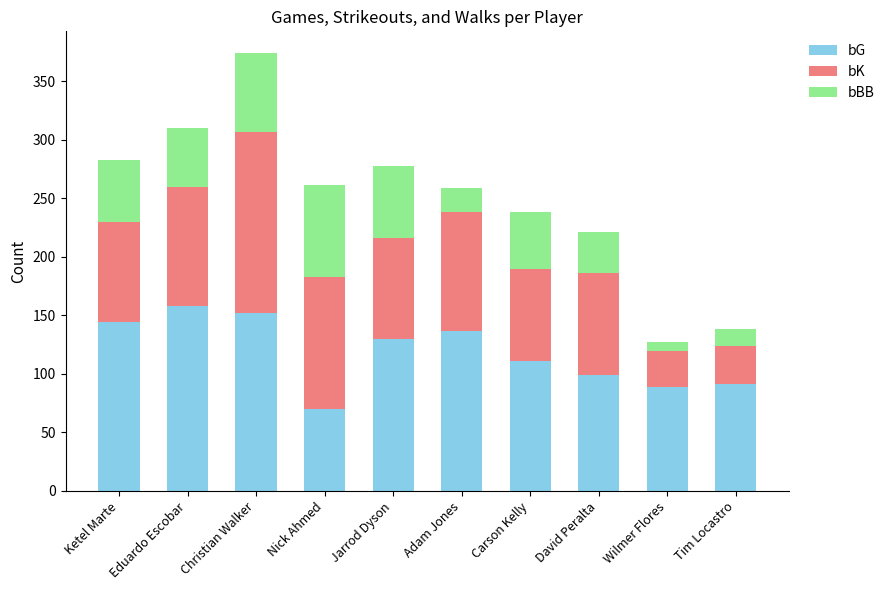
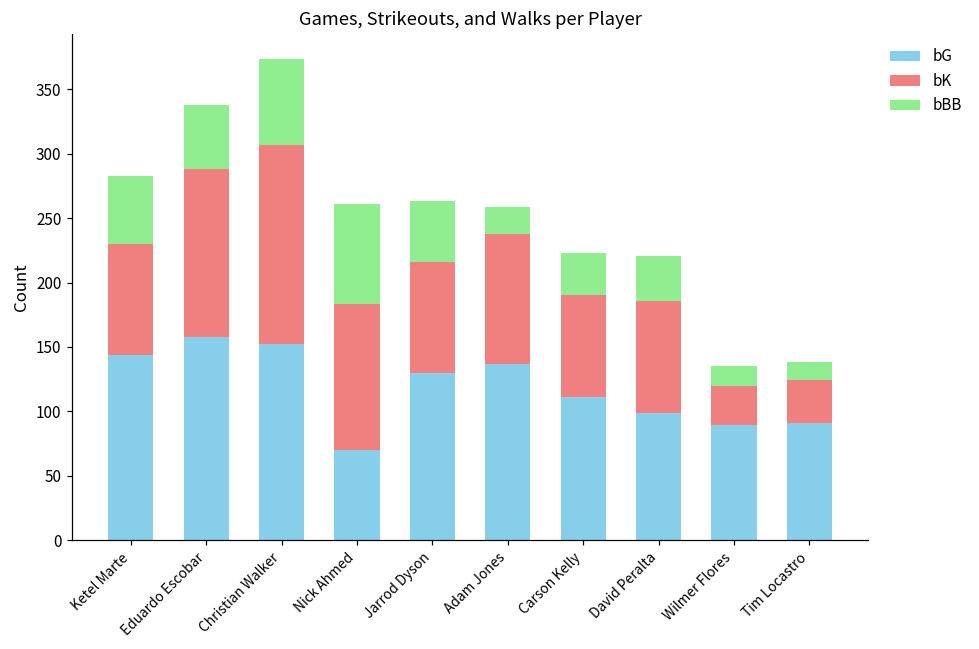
  {
    "bG": {
      "Ketel Marte": 144,
      "Eduardo Escobar": 158,
      "Christian Walker": 152,
      "Nick Ahmed": 70,
      "Jarrod Dyson": 130,
      "Adam Jones": 137,
      "Carson Kelly": 111,
      "David Peralta": 99,
      "Wilmer Flores": 89,
      "Tim Locastro": 91
    },
    "bK": {
      "Ketel Marte": 86,
-     "Eduardo Escobar": 102,
+     "Eduardo Escobar": 130,
      "Christian Walker": 155,
      "Nick Ahmed": 113,
      "Jarrod Dyson": 86,
      "Adam Jones": 101,
      "Carson Kelly": 79,
      "David Peralta": 87,
      "Wilmer Flores": 31,
      "Tim Locastro": 33
    },
    "bBB": {
      "Ketel Marte": 53,
      "Eduardo Escobar": 50,
      "Christian Walker": 67,
      "Nick Ahmed": 78,
-     "Jarrod Dyson": 62,
+     "Jarrod Dyson": 47,
      "Adam Jones": 21,
-     "Carson Kelly": 48,
+     "Carson Kelly": 33,
      "David Peralta": 35,
-     "Wilmer Flores": 7,
+     "Wilmer Flores": 15,
      "Tim Locastro": 14
    }
  }
